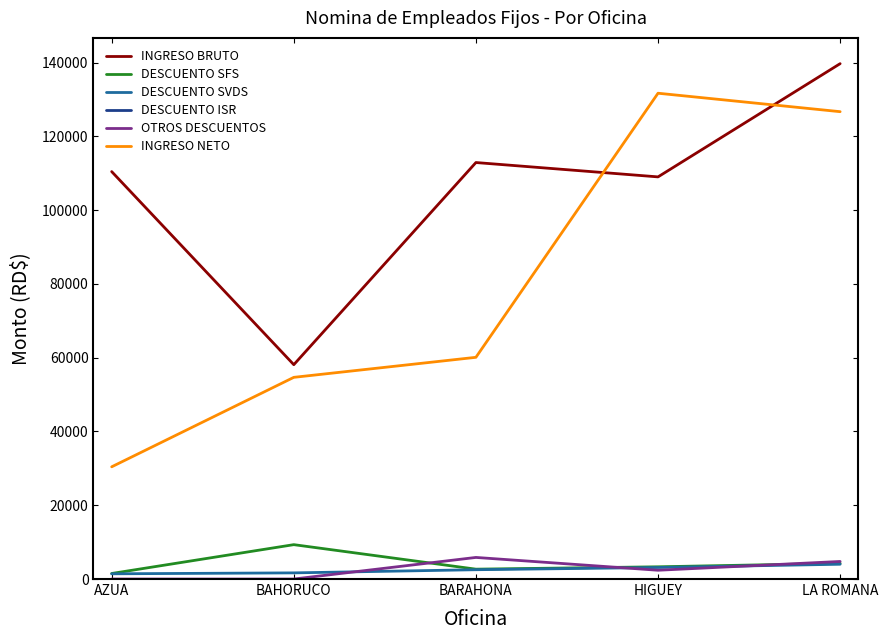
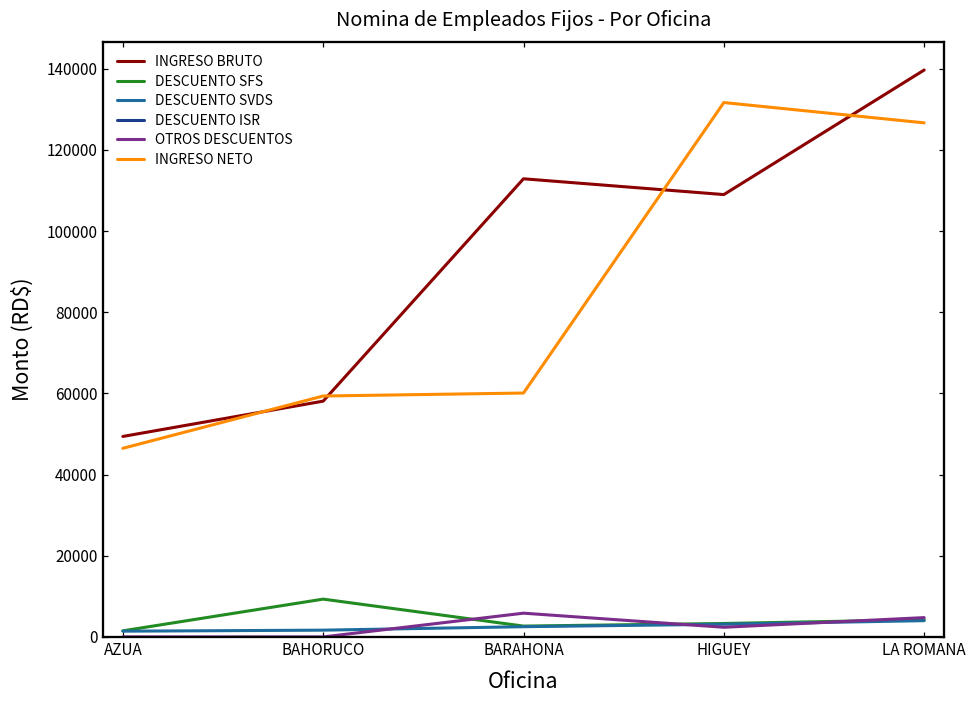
  {
    "INGRESO BRUTO": {
-     "AZUA": 110000,
+     "AZUA": 49000,
      "BAHORUCO": 58000,
      "BARAHONA": 113000,
      "HIGUEY": 109000,
      "LA ROMANA": 140000
    },
    "DESCUENTO SFS": {
      "BAHORUCO": 9000
    },
    "OTROS DESCUENTOS": {
      "BARAHONA": 6000,
      "HIGUEY": 2000
    },
    "INGRESO NETO": {
-     "AZUA": 30000,
-     "BAHORUCO": 55000,
+     "AZUA": 46000,
+     "BAHORUCO": 59000,
      "BARAHONA": 60000,
      "HIGUEY": 132000,
      "LA ROMANA": 127000
    }
  }
